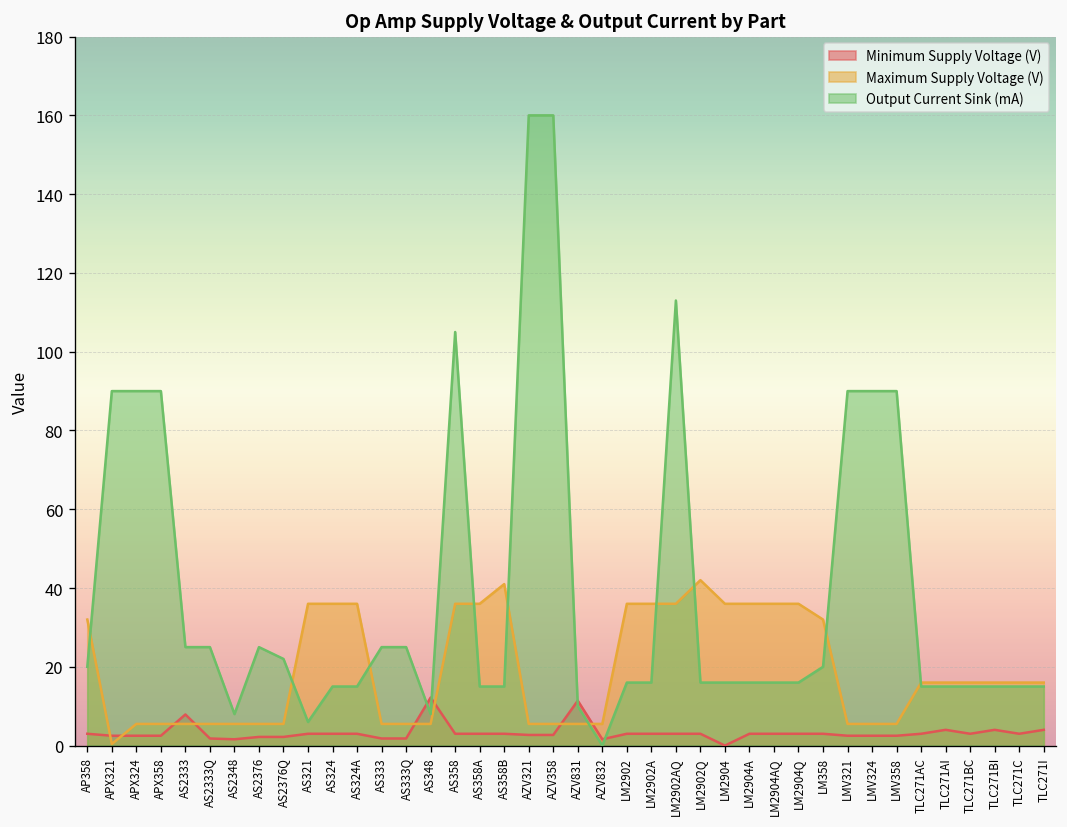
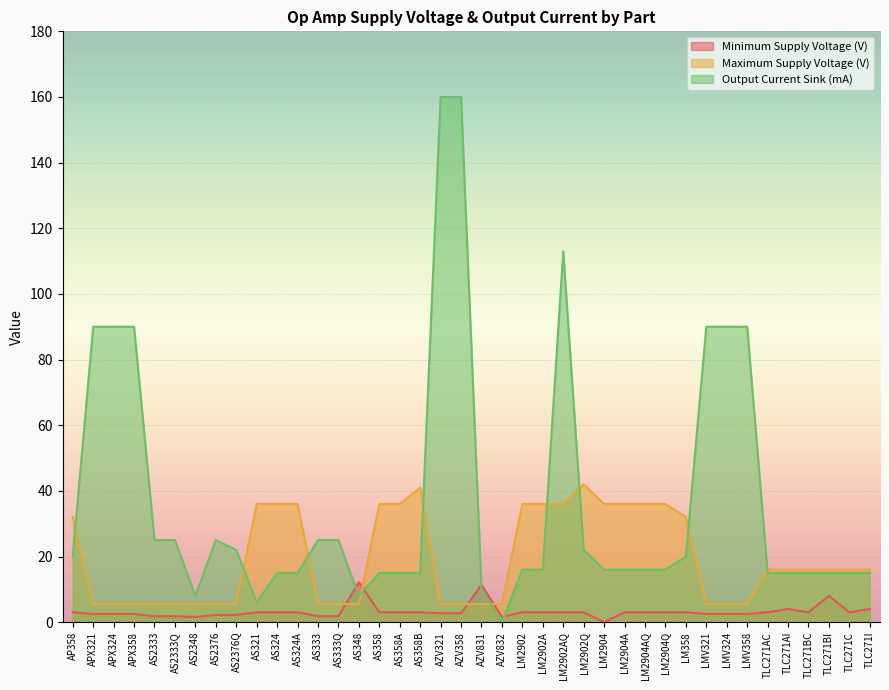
  {
    "Minimum Supply Voltage (V)": {
      "AP358": 3,
      "APX321": 3,
      "APX324": 3,
      "APX358": 3,
-     "AS2333": 8,
+     "AS2333": 2,
      "AS2333Q": 2,
      "AS2348": 2,
      "AS2376": 2,
      "AS2376Q": 2,
      "AS321": 3,
      "AS324": 3,
      "AS324A": 3,
      "AS333": 2,
      "AS333Q": 2,
      "AS348": 12,
      "AS358": 3,
      "AS358A": 3,
      "AS358B": 3,
      "AZV321": 3,
      "AZV358": 3,
      "AZV831": 11,
      "AZV832": 2,
      "LM2902": 3,
      "LM2902A": 3,
      "LM2902AQ": 3,
      "LM2902Q": 3,
      "LM2904": 0,
      "LM2904A": 3,
      "LM2904AQ": 3,
      "LM2904Q": 3,
      "LM358": 3,
      "LMV321": 3,
      "LMV324": 3,
      "LMV358": 3,
      "TLC271AC": 3,
      "TLC271AI": 4,
      "TLC271BC": 3,
-     "TLC271BI": 4,
+     "TLC271BI": 8,
      "TLC271C": 3,
      "TLC271I": 4
    },
    "Maximum Supply Voltage (V)": {
      "AP358": 32,
-     "APX321": 0,
+     "APX321": 6,
      "APX324": 6,
      "APX358": 6,
      "AS2333": 6,
      "AS2333Q": 6,
      "AS2348": 6,
      "AS2376": 6,
      "AS2376Q": 6,
      "AS321": 36,
      "AS324": 36,
      "AS324A": 36,
      "AS333": 6,
      "AS333Q": 6,
      "AS348": 6,
      "AS358": 36,
      "AS358A": 36,
      "AS358B": 41,
      "AZV321": 6,
      "AZV358": 6,
      "AZV831": 6,
      "AZV832": 6,
      "LM2902": 36,
      "LM2902A": 36,
      "LM2902AQ": 36,
      "LM2902Q": 42,
      "LM2904": 36,
      "LM2904A": 36,
      "LM2904AQ": 36,
      "LM2904Q": 36,
      "LM358": 32,
      "LMV321": 6,
      "LMV324": 6,
      "LMV358": 6,
      "TLC271AC": 16,
      "TLC271AI": 16,
      "TLC271BC": 16,
      "TLC271BI": 16,
      "TLC271C": 16,
      "TLC271I": 16
    },
    "Output Current Sink (mA)": {
      "AP358": 20,
      "APX321": 90,
      "APX324": 90,
      "APX358": 90,
      "AS2333": 25,
      "AS2333Q": 25,
      "AS2348": 8,
      "AS2376": 25,
      "AS2376Q": 22,
      "AS321": 6,
      "AS324": 15,
      "AS324A": 15,
      "AS333": 25,
      "AS333Q": 25,
      "AS348": 8,
-     "AS358": 105,
+     "AS358": 15,
      "AS358A": 15,
      "AS358B": 15,
      "AZV321": 160,
      "AZV358": 160,
      "AZV831": 10,
      "AZV832": 0,
      "LM2902": 16,
      "LM2902A": 16,
      "LM2902AQ": 113,
-     "LM2902Q": 16,
+     "LM2902Q": 22,
      "LM2904": 16,
      "LM2904A": 16,
      "LM2904AQ": 16,
      "LM2904Q": 16,
      "LM358": 20,
      "LMV321": 90,
      "LMV324": 90,
      "LMV358": 90,
      "TLC271AC": 15,
      "TLC271AI": 15,
      "TLC271BC": 15,
      "TLC271BI": 15,
      "TLC271C": 15,
      "TLC271I": 15
    }
  }
